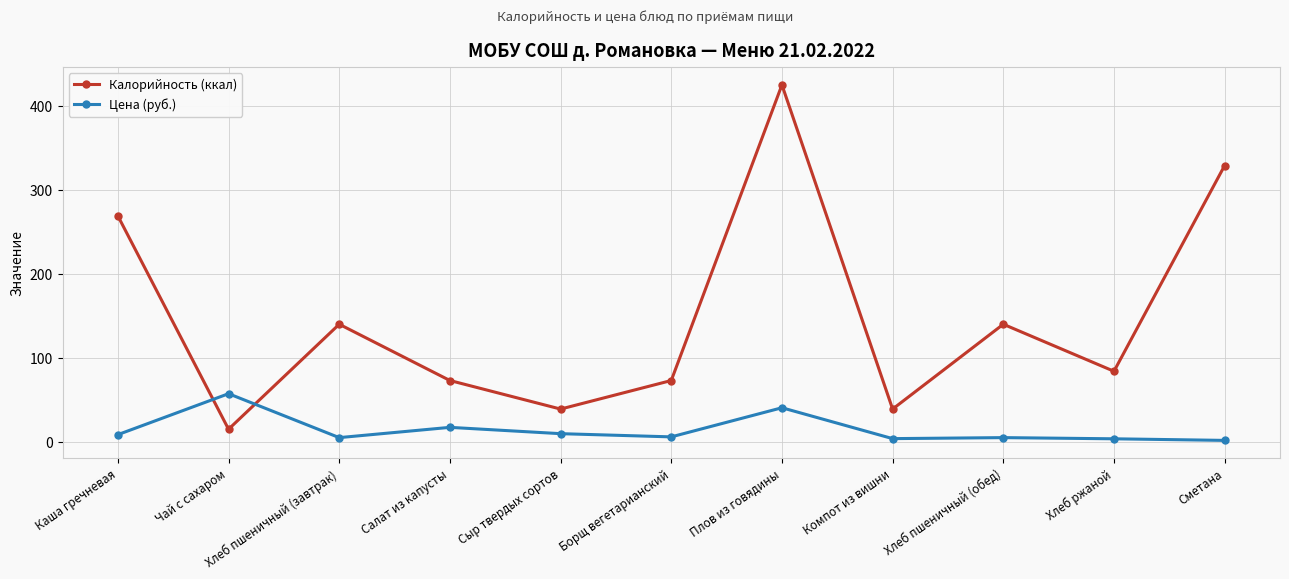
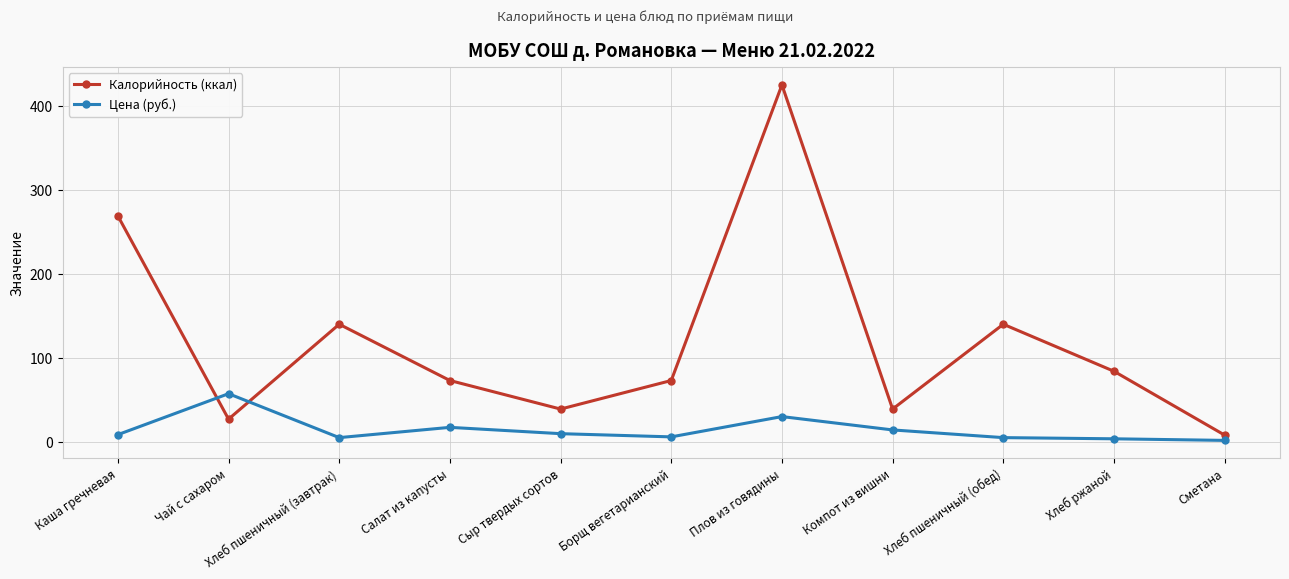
  {
    "Калорийность (ккал)": {
      "Каша гречневая": 270,
-     "Чай с сахаром": 20,
+     "Чай с сахаром": 30,
      "Хлеб пшеничный (завтрак)": 140,
      "Салат из капусты": 70,
      "Сыр твердых сортов": 40,
      "Борщ вегетарианский": 70,
      "Плов из говядины": 430,
      "Компот из вишни": 40,
      "Хлеб пшеничный (обед)": 140,
      "Хлеб ржаной": 80,
-     "Сметана": 330
+     "Сметана": 10
    },
    "Цена (руб.)": {
      "Каша гречневая": 10,
      "Чай с сахаром": 60,
      "Хлеб пшеничный (завтрак)": 10,
      "Салат из капусты": 20,
      "Сыр твердых сортов": 10,
      "Борщ вегетарианский": 10,
-     "Плов из говядины": 40,
-     "Компот из вишни": 0,
+     "Плов из говядины": 30,
+     "Компот из вишни": 10,
      "Хлеб пшеничный (обед)": 10,
      "Хлеб ржаной": 0,
      "Сметана": 0
    }
  }
